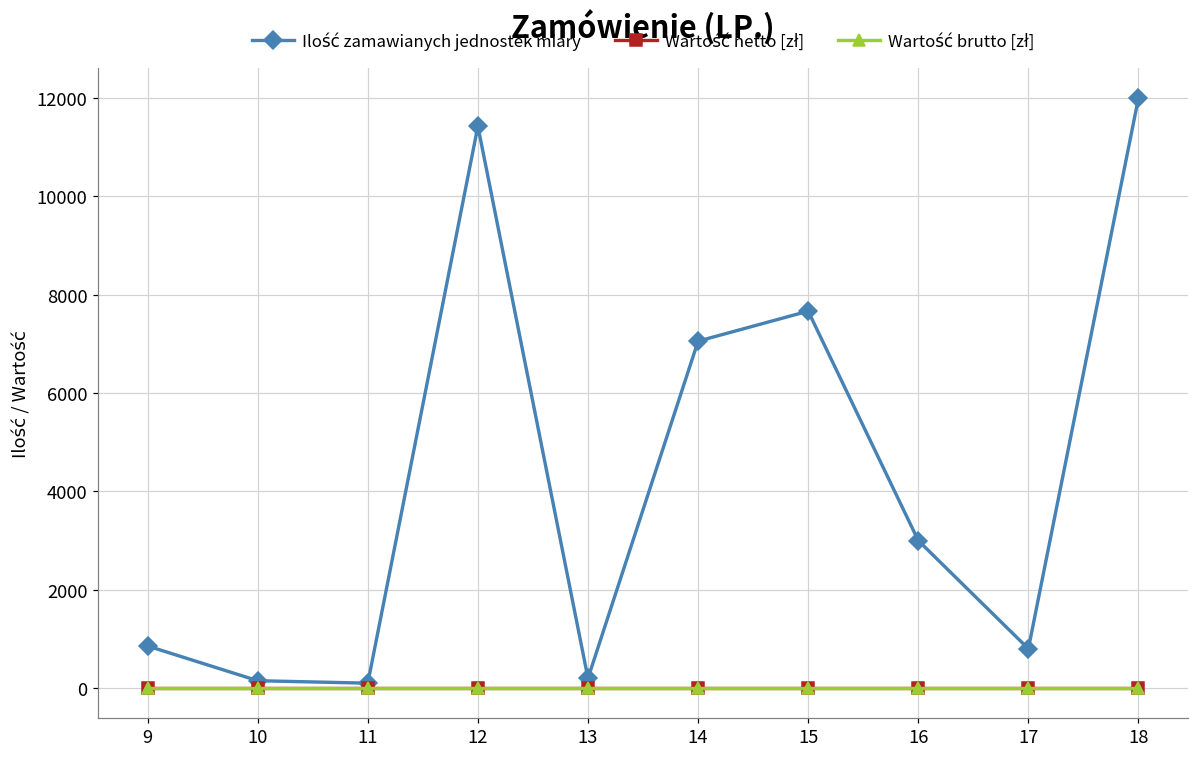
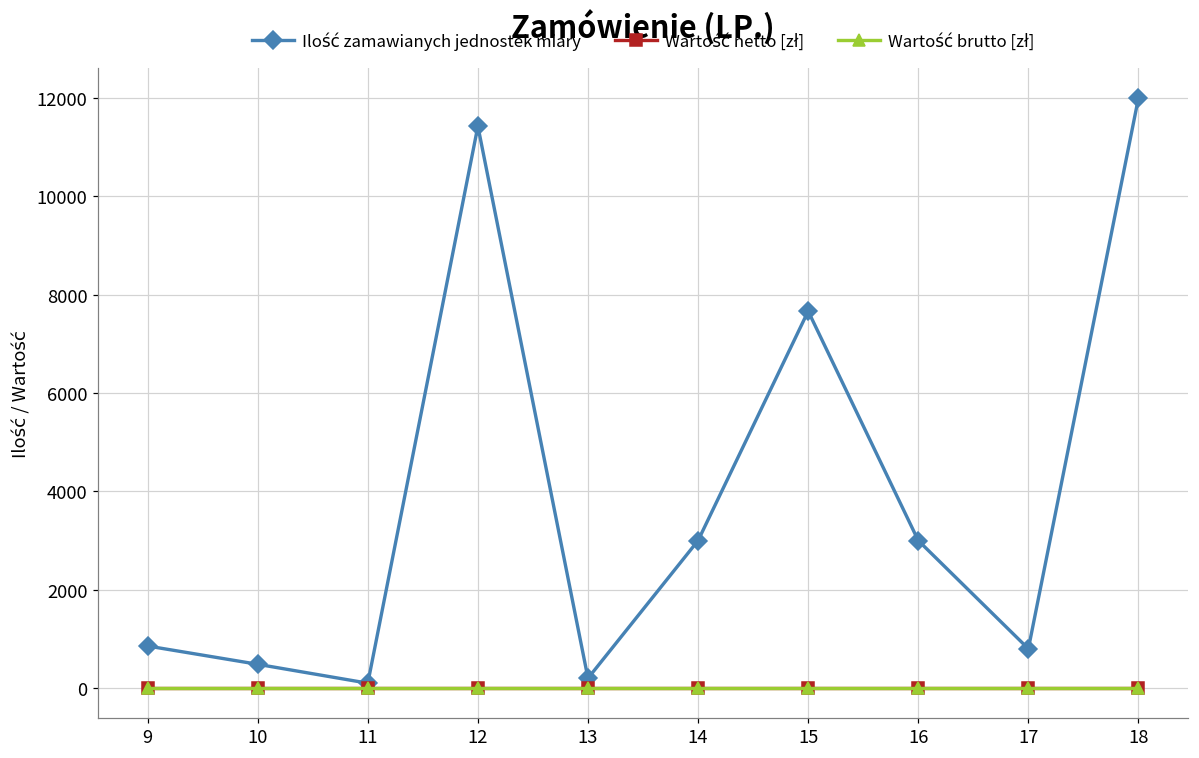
  {
    "Ilość zamawianych jednostek miary": {
      "9": 900,
-     "10": 200,
+     "10": 500,
      "11": 100,
      "12": 11400,
      "13": 200,
-     "14": 7100,
+     "14": 3000,
      "15": 7700,
      "16": 3000,
      "17": 800,
      "18": 12000
    },
    "Wartość brutto [zł]": {
      "9": 0,
      "10": 0,
      "11": 0,
      "12": 0,
      "13": 0,
      "14": 0,
      "15": 0,
      "16": 0,
      "17": 0,
      "18": 0
    }
  }
